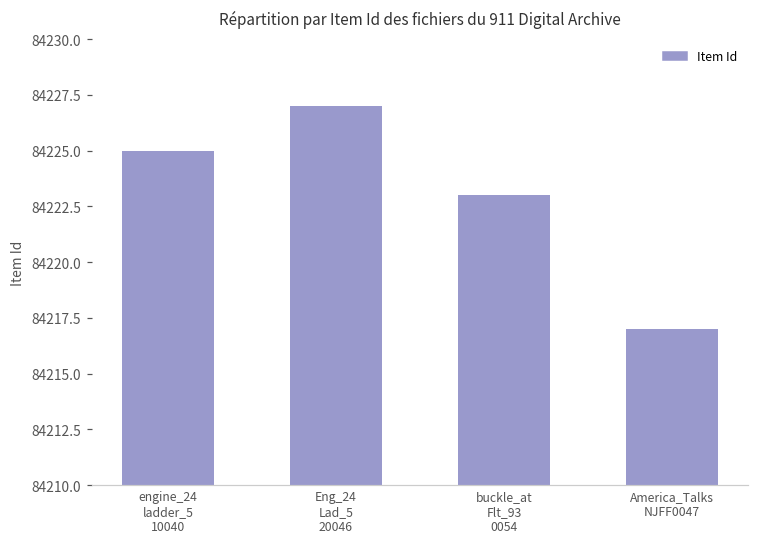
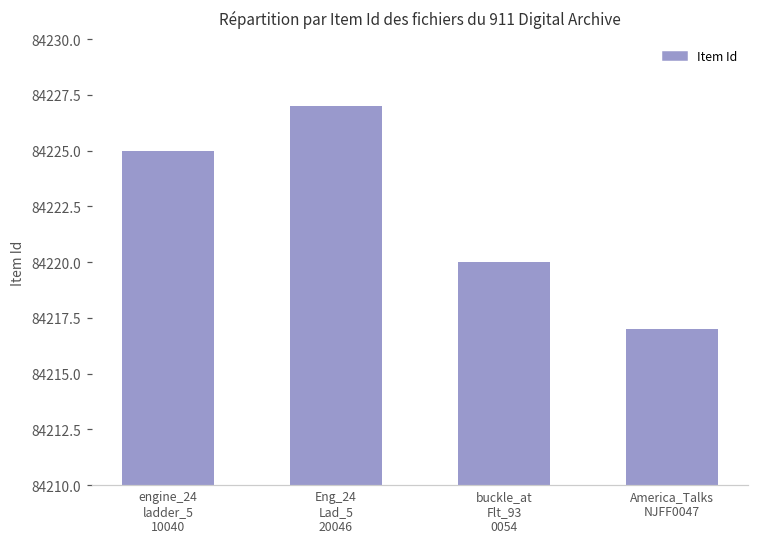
  {
    "engine_24 ladder_5 10040": 84225,
    "Eng_24 Lad_5 20046": 84227,
-   "buckle_at Flt_93 0054": 84223,
+   "buckle_at Flt_93 0054": 84220,
    "America_Talks NJFF0047": 84217
  }
